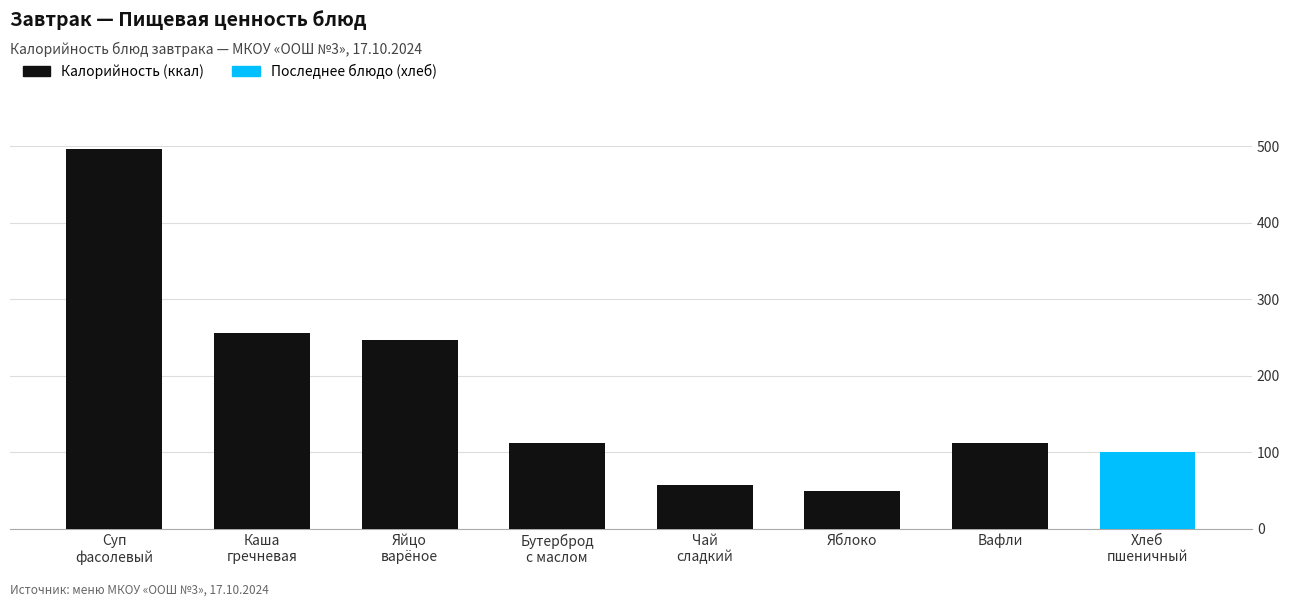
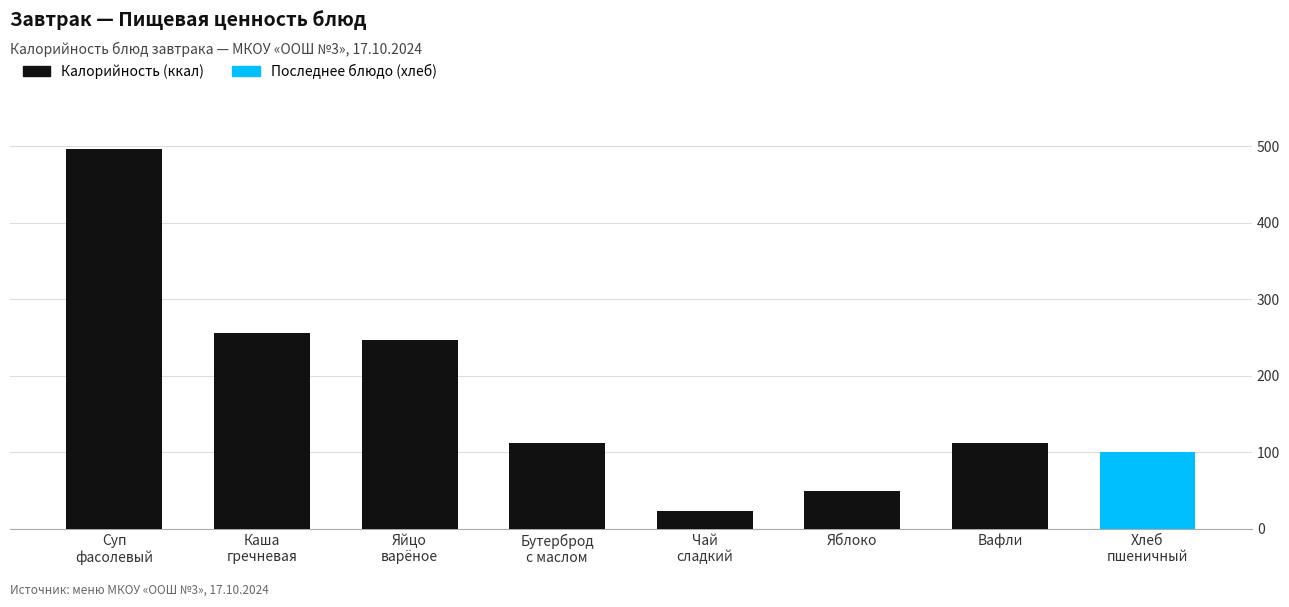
  {
    "Суп фасолевый": 500,
    "Каша гречневая": 260,
    "Яйцо варёное": 250,
    "Бутерброд с маслом": 110,
-   "Чай сладкий": 60,
+   "Чай сладкий": 20,
    "Яблоко": 50,
    "Вафли": 110,
    "Хлеб пшеничный": 100
  }
